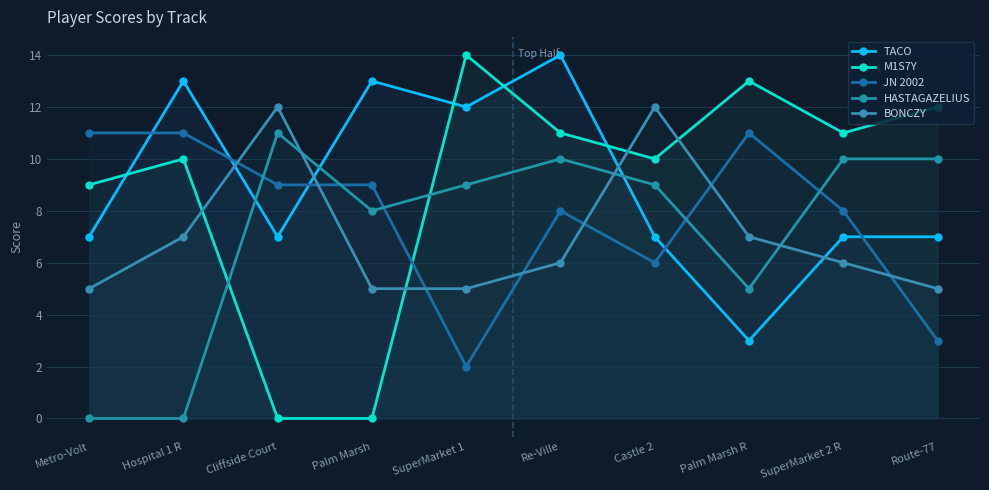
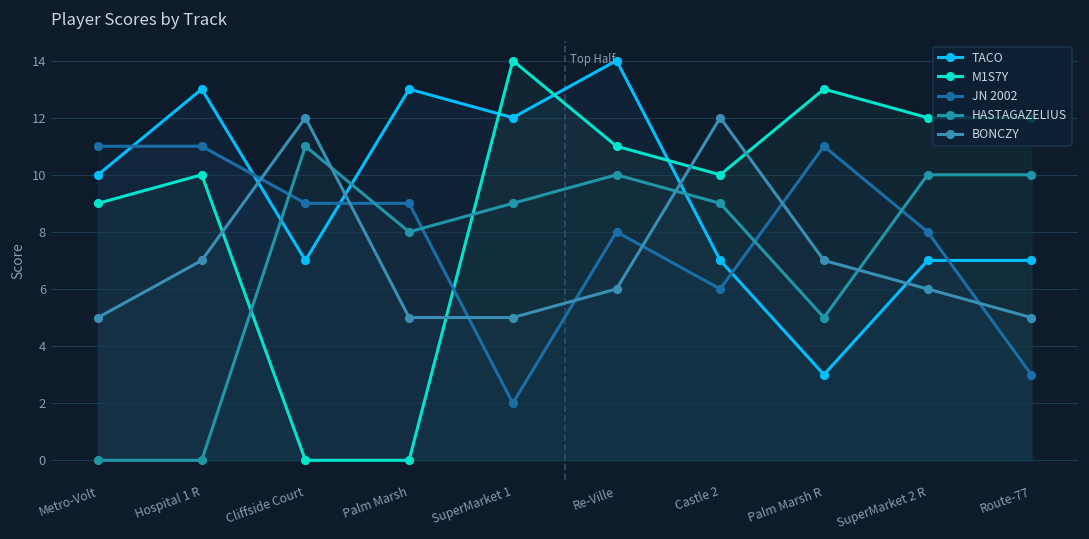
  {
    "TACO": {
-     "Metro-Volt": 7,
+     "Metro-Volt": 10,
      "Hospital 1 R": 13,
      "Cliffside Court": 7,
      "Palm Marsh": 13,
      "SuperMarket 1": 12,
      "Re-Ville": 14,
      "Castle 2": 7,
      "Palm Marsh R": 3,
      "SuperMarket 2 R": 7,
      "Route-77": 7
    },
    "M1S7Y": {
      "Metro-Volt": 9,
      "Hospital 1 R": 10,
      "Cliffside Court": 0,
      "Palm Marsh": 0,
      "SuperMarket 1": 14,
      "Re-Ville": 11,
      "Castle 2": 10,
      "Palm Marsh R": 13,
-     "SuperMarket 2 R": 11
+     "SuperMarket 2 R": 12
    }
  }
